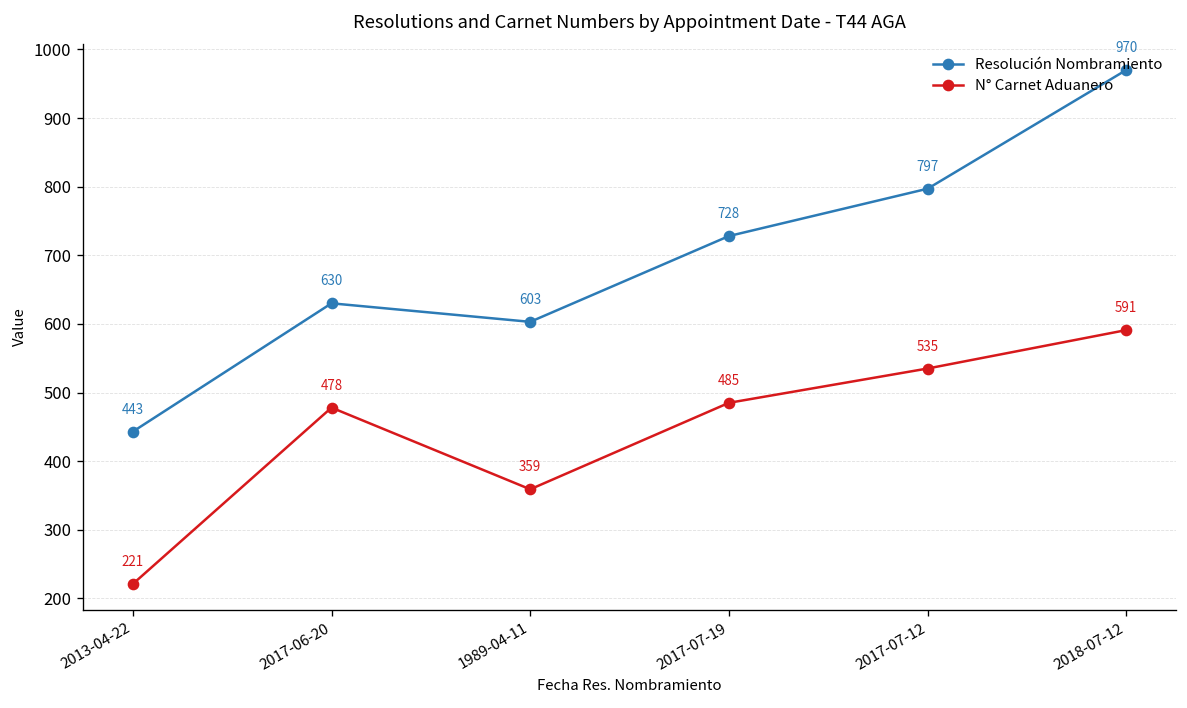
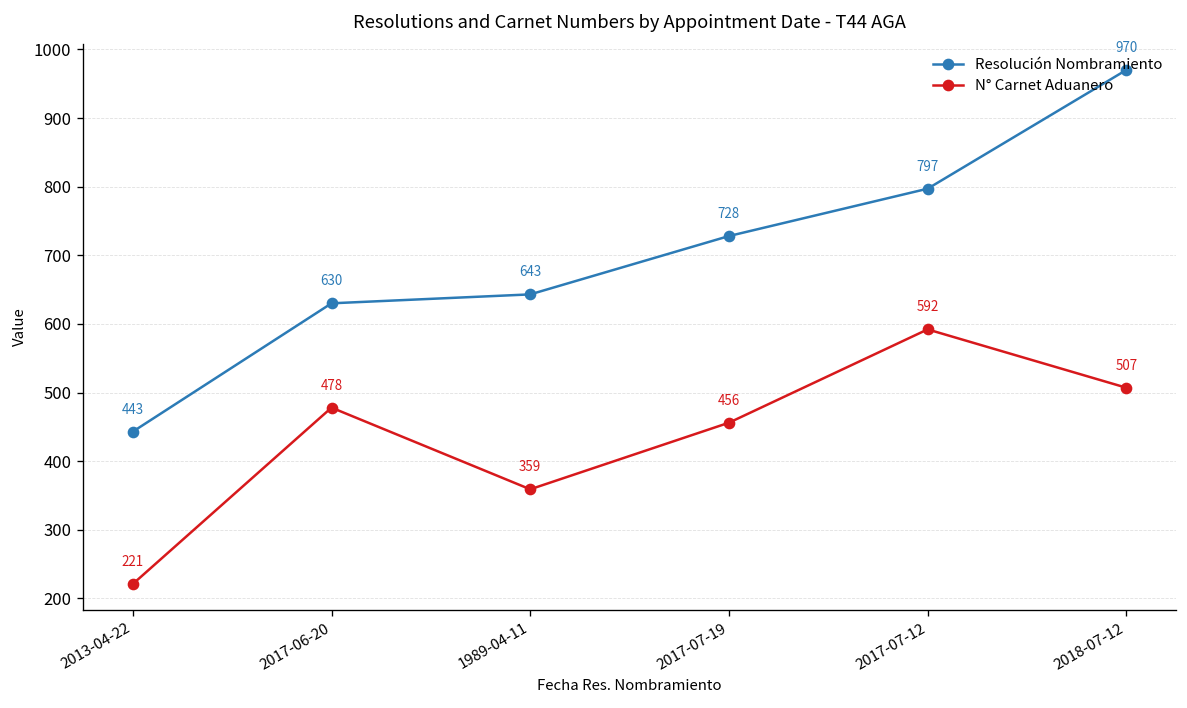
  {
    "Resolución Nombramiento": {
      "2013-04-22": 443,
      "2017-06-20": 630,
-     "1989-04-11": 603,
+     "1989-04-11": 643,
      "2017-07-19": 728,
      "2017-07-12": 797,
      "2018-07-12": 970
    },
    "N° Carnet Aduanero": {
      "2013-04-22": 221,
      "2017-06-20": 478,
      "1989-04-11": 359,
-     "2017-07-19": 485,
-     "2017-07-12": 535,
-     "2018-07-12": 591
+     "2017-07-19": 456,
+     "2017-07-12": 592,
+     "2018-07-12": 507
    }
  }
